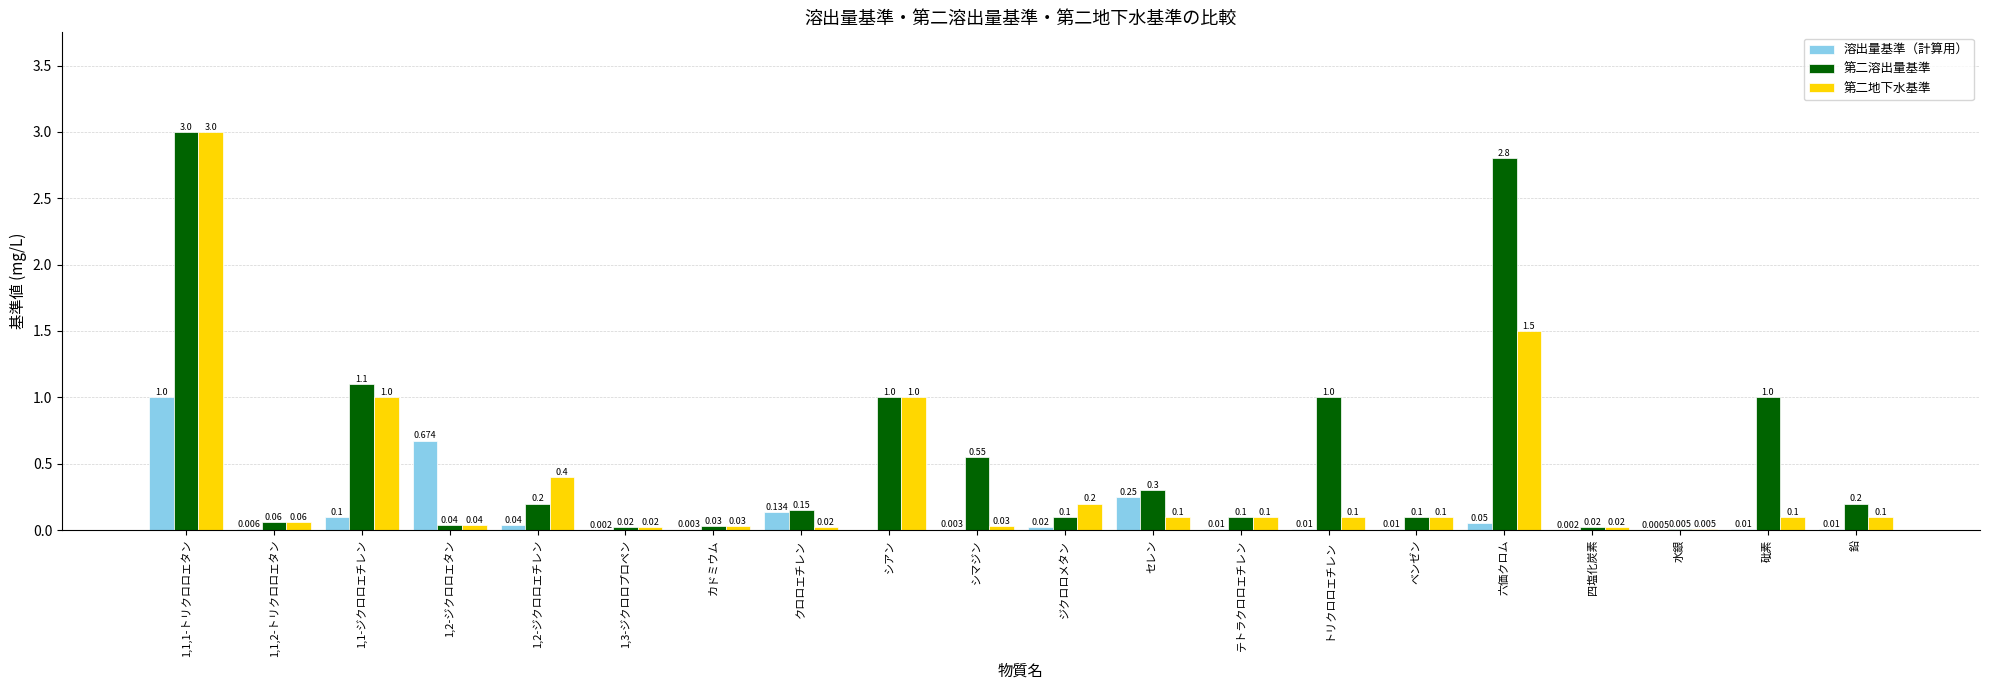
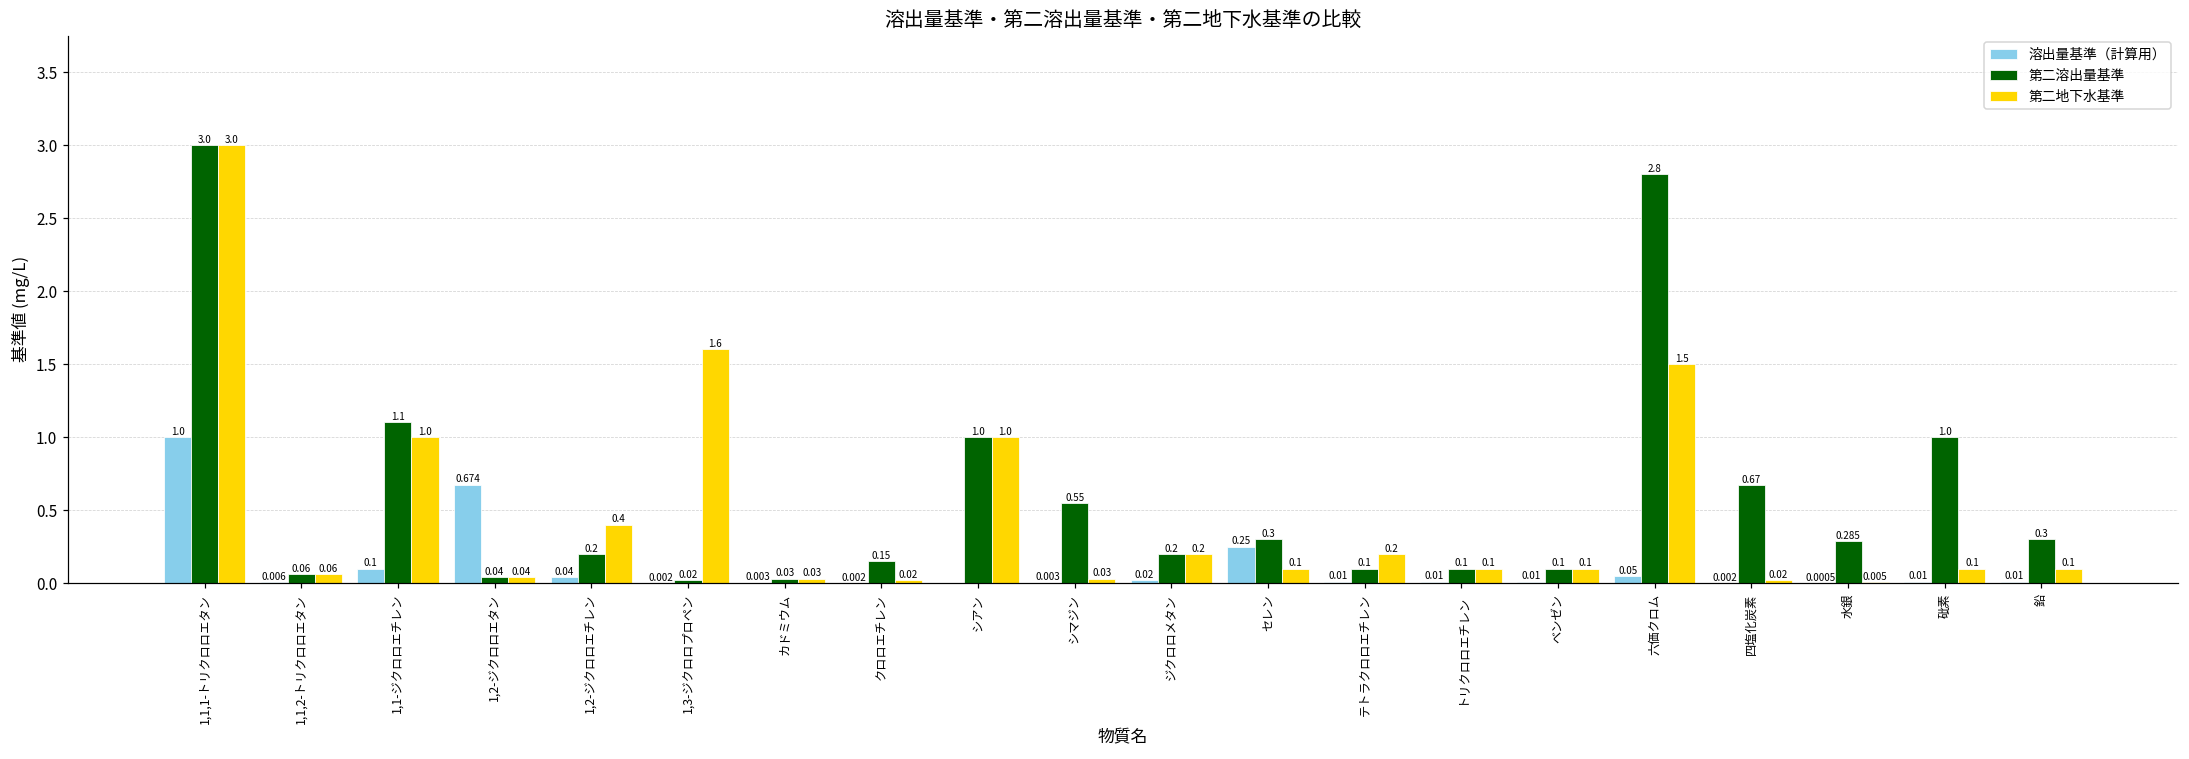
  {
    "溶出量基準（計算用）": {
      "1,1,1-トリクロロエタン": 1.0,
      "1,1,2-トリクロロエタン": 0.006,
      "1,1-ジクロロエチレン": 0.1,
      "1,2-ジクロロエタン": 0.674,
      "1,2-ジクロロエチレン": 0.04,
      "1,3-ジクロロプロペン": 0.002,
      "カドミウム": 0.003,
-     "クロロエチレン": 0.134,
+     "クロロエチレン": 0.002,
      "シマジン": 0.003,
      "ジクロロメタン": 0.02,
      "セレン": 0.25,
      "テトラクロロエチレン": 0.01,
      "トリクロロエチレン": 0.01,
      "ベンゼン": 0.01,
      "六価クロム": 0.05,
      "四塩化炭素": 0.002,
      "水銀": 0.0005,
      "砒素": 0.01,
      "鉛": 0.01
    },
    "第二溶出量基準": {
      "1,1,1-トリクロロエタン": 3.0,
      "1,1,2-トリクロロエタン": 0.06,
      "1,1-ジクロロエチレン": 1.1,
      "1,2-ジクロロエタン": 0.04,
      "1,2-ジクロロエチレン": 0.2,
      "1,3-ジクロロプロペン": 0.02,
      "カドミウム": 0.03,
      "クロロエチレン": 0.15,
      "シアン": 1.0,
      "シマジン": 0.55,
-     "ジクロロメタン": 0.1,
+     "ジクロロメタン": 0.2,
      "セレン": 0.3,
      "テトラクロロエチレン": 0.1,
-     "トリクロロエチレン": 1.0,
+     "トリクロロエチレン": 0.1,
      "ベンゼン": 0.1,
      "六価クロム": 2.8,
-     "四塩化炭素": 0.02,
-     "水銀": 0.005,
+     "四塩化炭素": 0.67,
+     "水銀": 0.285,
      "砒素": 1.0,
-     "鉛": 0.2
+     "鉛": 0.3
    },
    "第二地下水基準": {
      "1,1,1-トリクロロエタン": 3.0,
      "1,1,2-トリクロロエタン": 0.06,
      "1,1-ジクロロエチレン": 1.0,
      "1,2-ジクロロエタン": 0.04,
      "1,2-ジクロロエチレン": 0.4,
-     "1,3-ジクロロプロペン": 0.02,
+     "1,3-ジクロロプロペン": 1.6,
      "カドミウム": 0.03,
      "クロロエチレン": 0.02,
      "シアン": 1.0,
      "シマジン": 0.03,
      "ジクロロメタン": 0.2,
      "セレン": 0.1,
-     "テトラクロロエチレン": 0.1,
+     "テトラクロロエチレン": 0.2,
      "トリクロロエチレン": 0.1,
      "ベンゼン": 0.1,
      "六価クロム": 1.5,
      "四塩化炭素": 0.02,
      "水銀": 0.005,
      "砒素": 0.1,
      "鉛": 0.1
    }
  }
